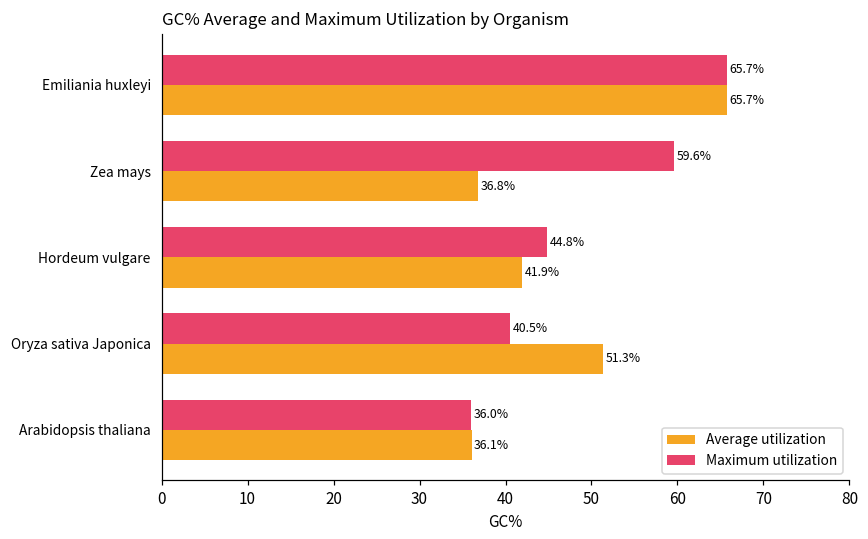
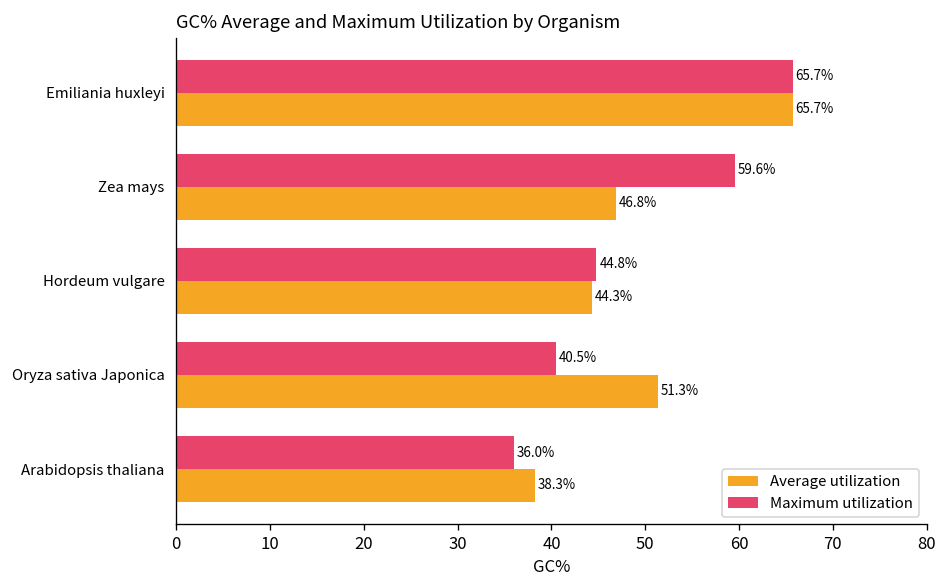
  {
    "Average utilization": {
      "Emiliania huxleyi": "65.7%",
-     "Zea mays": "36.8%",
-     "Hordeum vulgare": "41.9%",
+     "Zea mays": "46.8%",
+     "Hordeum vulgare": "44.3%",
      "Oryza sativa Japonica": "51.3%",
-     "Arabidopsis thaliana": "36.1%"
+     "Arabidopsis thaliana": "38.3%"
    },
    "Maximum utilization": {
      "Emiliania huxleyi": "65.7%",
      "Zea mays": "59.6%",
      "Hordeum vulgare": "44.8%",
      "Oryza sativa Japonica": "40.5%",
      "Arabidopsis thaliana": "36.0%"
    }
  }
